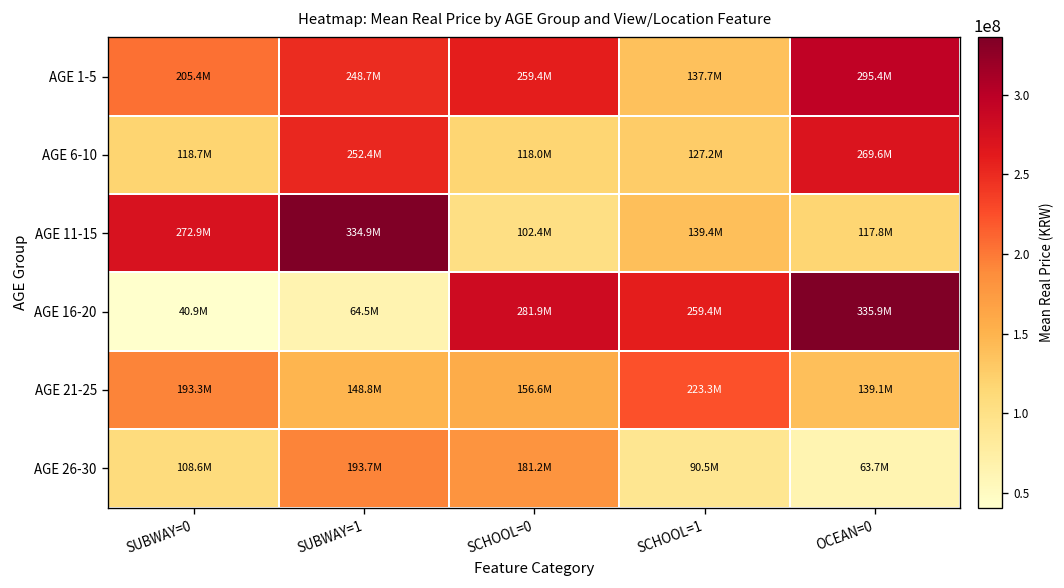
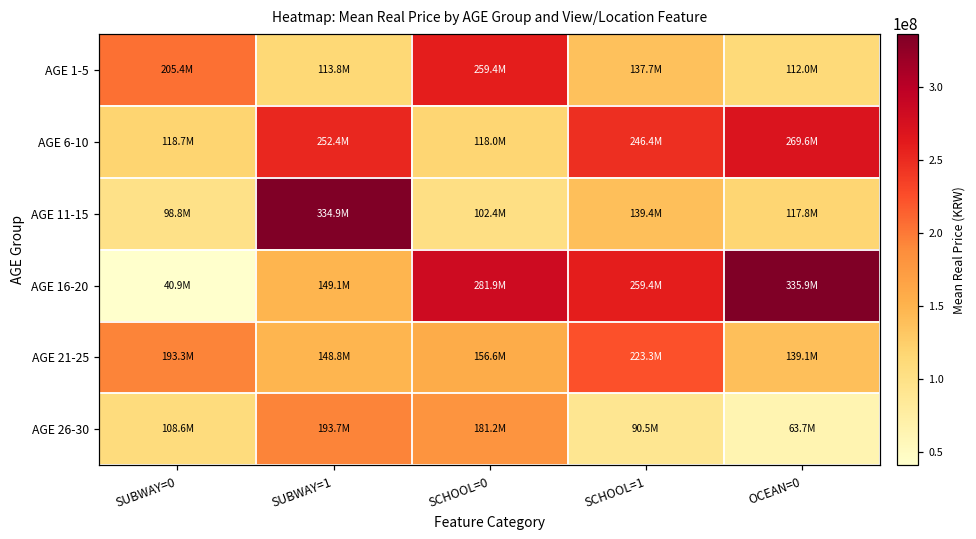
  {
    "AGE 1-5": {
      "SUBWAY=0": "205.4M",
-     "SUBWAY=1": "248.7M",
+     "SUBWAY=1": "113.8M",
      "SCHOOL=0": "259.4M",
      "SCHOOL=1": "137.7M",
-     "OCEAN=0": "295.4M"
+     "OCEAN=0": "112.0M"
    },
    "AGE 6-10": {
      "SUBWAY=0": "118.7M",
      "SUBWAY=1": "252.4M",
      "SCHOOL=0": "118.0M",
-     "SCHOOL=1": "127.2M",
+     "SCHOOL=1": "246.4M",
      "OCEAN=0": "269.6M"
    },
    "AGE 11-15": {
-     "SUBWAY=0": "272.9M",
+     "SUBWAY=0": "98.8M",
      "SUBWAY=1": "334.9M",
      "SCHOOL=0": "102.4M",
      "SCHOOL=1": "139.4M",
      "OCEAN=0": "117.8M"
    },
    "AGE 16-20": {
      "SUBWAY=0": "40.9M",
-     "SUBWAY=1": "64.5M",
+     "SUBWAY=1": "149.1M",
      "SCHOOL=0": "281.9M",
      "SCHOOL=1": "259.4M",
      "OCEAN=0": "335.9M"
    },
    "AGE 21-25": {
      "SUBWAY=0": "193.3M",
      "SUBWAY=1": "148.8M",
      "SCHOOL=0": "156.6M",
      "SCHOOL=1": "223.3M",
      "OCEAN=0": "139.1M"
    },
    "AGE 26-30": {
      "SUBWAY=0": "108.6M",
      "SUBWAY=1": "193.7M",
      "SCHOOL=0": "181.2M",
      "SCHOOL=1": "90.5M",
      "OCEAN=0": "63.7M"
    }
  }
